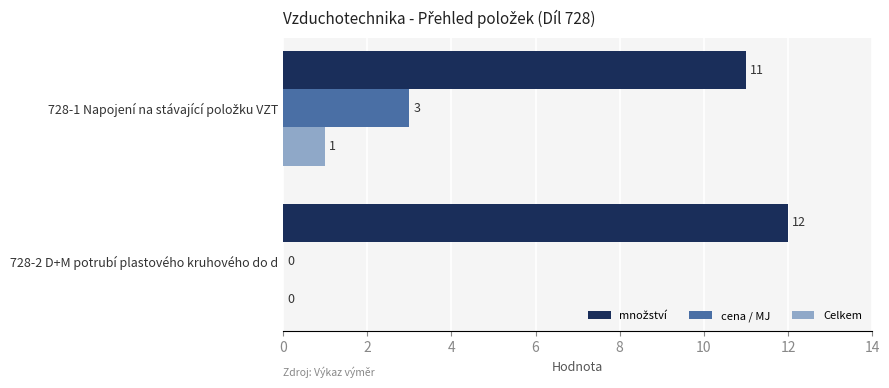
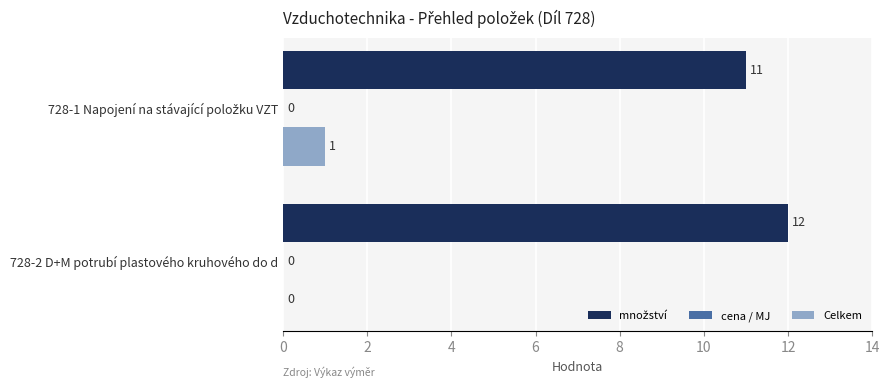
  {
    "množství": {
      "728-1 Napojení na stávající položku VZT": 11,
      "728-2 D+M potrubí plastového kruhového do d": 12
    },
    "cena / MJ": {
-     "728-1 Napojení na stávající položku VZT": 3,
+     "728-1 Napojení na stávající položku VZT": 0,
      "728-2 D+M potrubí plastového kruhového do d": 0
    },
    "Celkem": {
      "728-1 Napojení na stávající položku VZT": 1,
      "728-2 D+M potrubí plastového kruhového do d": 0
    }
  }
